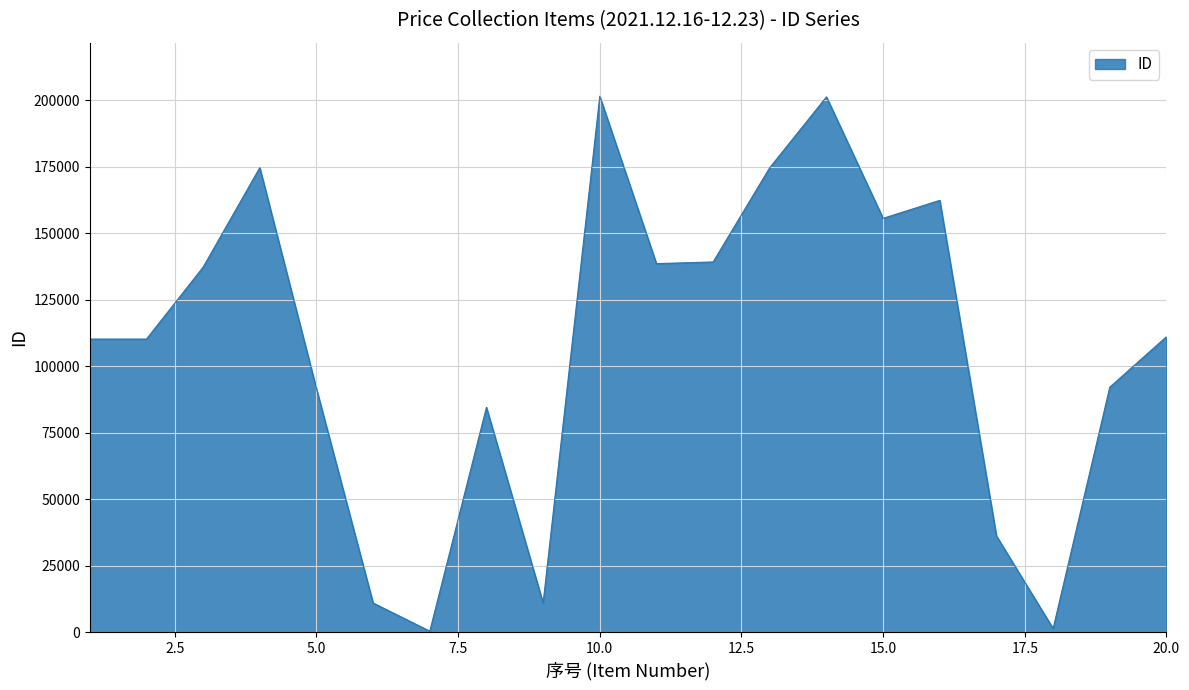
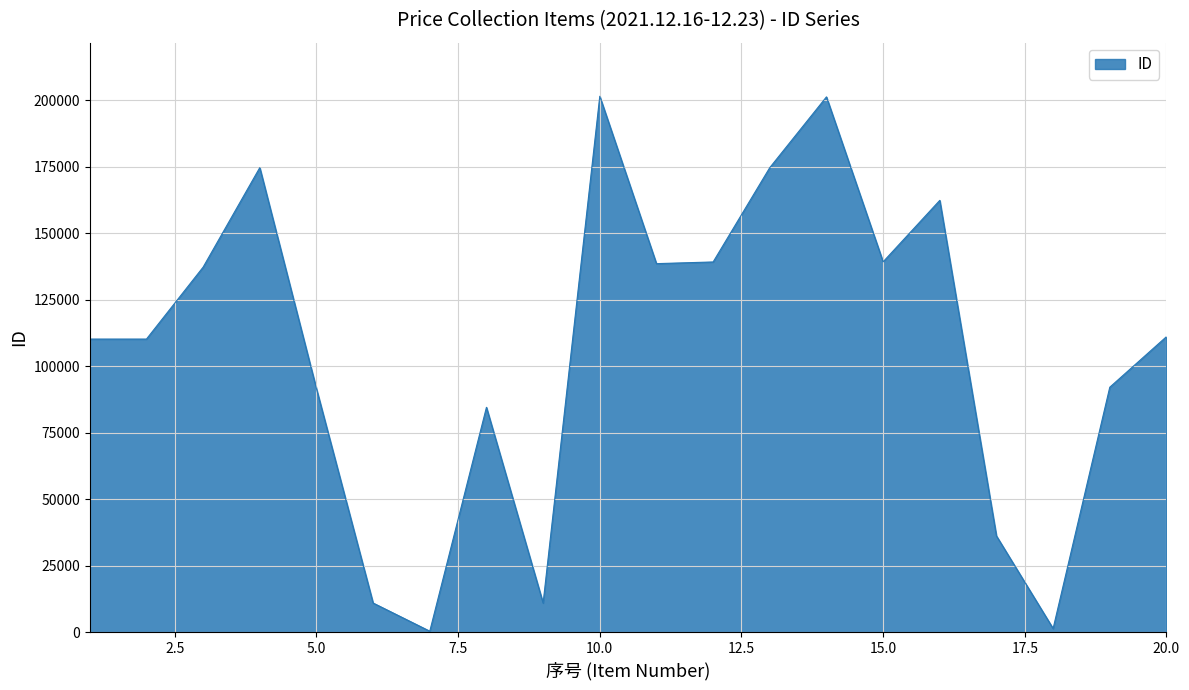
  {
    "5.0": 92000,
    "10.0": 201000,
-   "15.0": 156000,
+   "15.0": 139000,
    "20.0": 111000
  }
